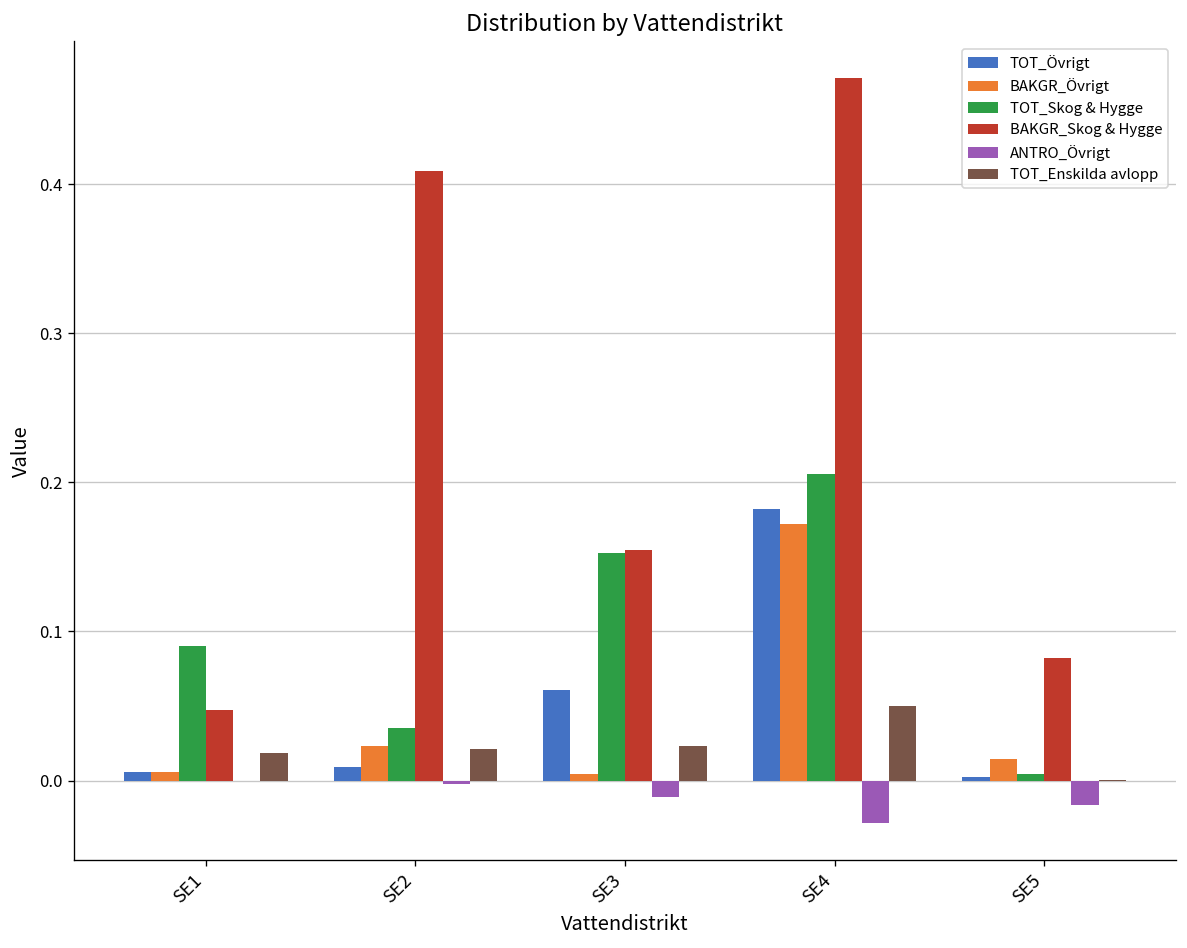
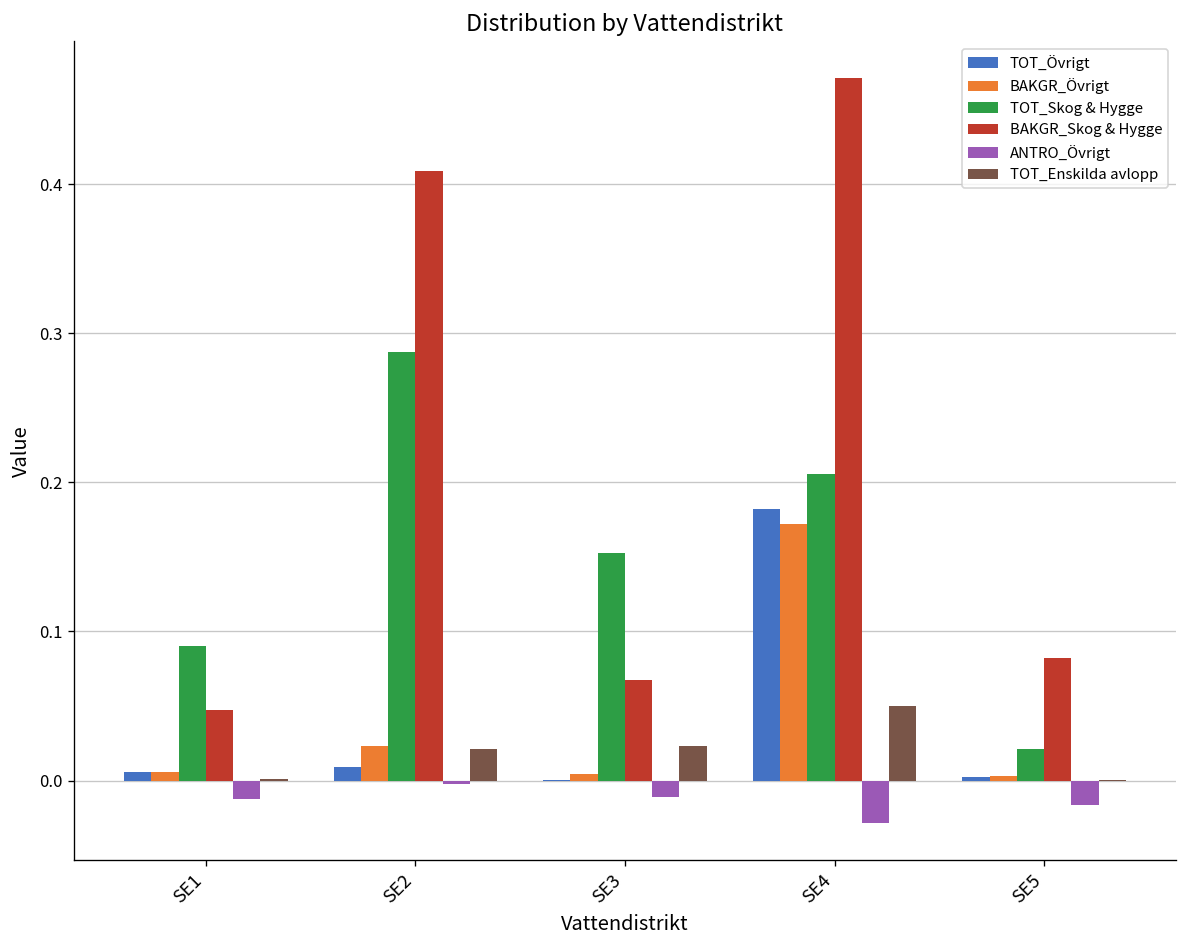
  {
    "TOT_Övrigt": {
      "SE1": 0.005,
      "SE2": 0.009,
-     "SE3": 0.061,
+     "SE3": 0.000,
      "SE4": 0.182,
      "SE5": 0.003
    },
    "BAKGR_Övrigt": {
      "SE1": 0.006,
      "SE2": 0.023,
      "SE3": 0.005,
      "SE4": 0.172,
-     "SE5": 0.015
+     "SE5": 0.003
    },
    "TOT_Skog & Hygge": {
      "SE1": 0.090,
-     "SE2": 0.035,
+     "SE2": 0.287,
      "SE3": 0.153,
      "SE4": 0.206,
-     "SE5": 0.004
+     "SE5": 0.021
    },
    "BAKGR_Skog & Hygge": {
      "SE1": 0.048,
      "SE2": 0.409,
-     "SE3": 0.155,
+     "SE3": 0.067,
      "SE4": 0.471,
      "SE5": 0.082
    },
    "ANTRO_Övrigt": {
-     "SE1": 0.000,
+     "SE1": -0.012,
      "SE2": -0.002,
      "SE3": -0.011,
      "SE4": -0.029,
      "SE5": -0.017
    },
    "TOT_Enskilda avlopp": {
-     "SE1": 0.018,
+     "SE1": 0.001,
      "SE2": 0.021,
      "SE3": 0.023,
      "SE4": 0.050
    }
  }
